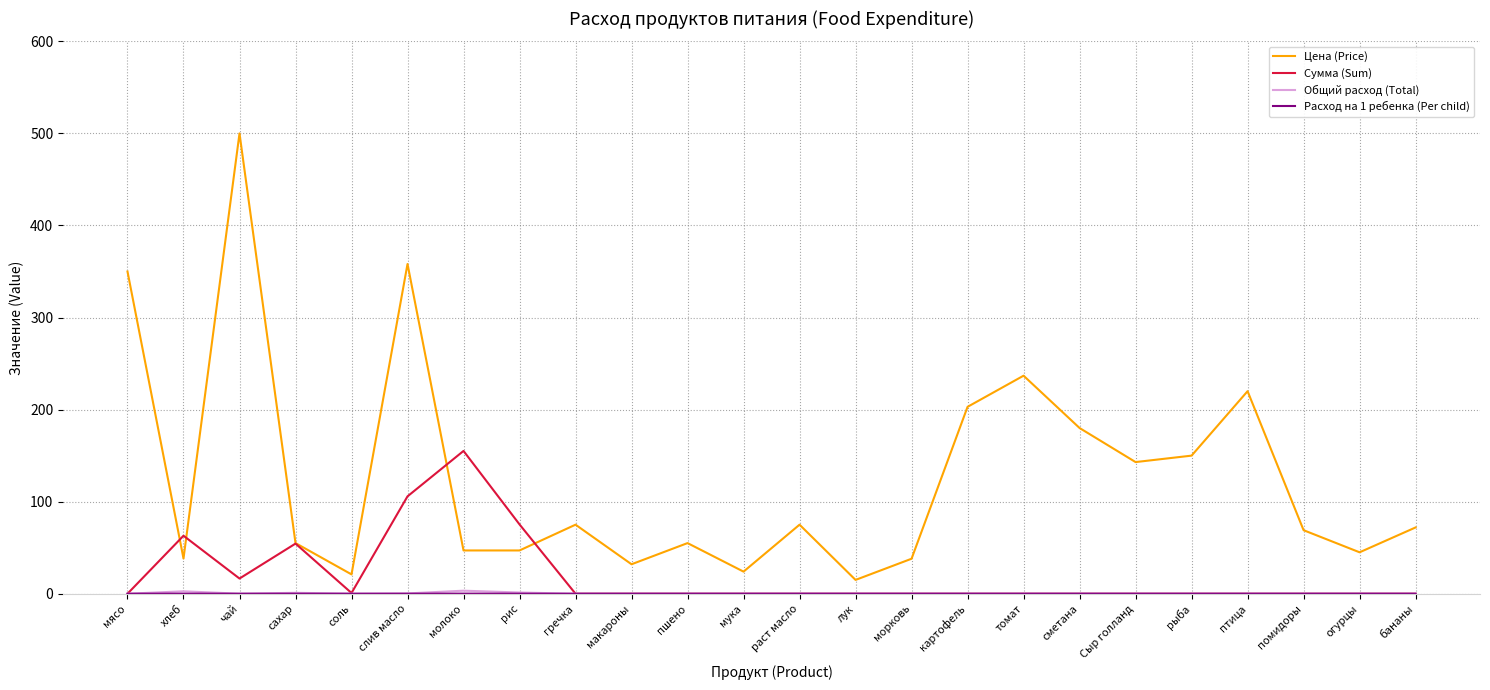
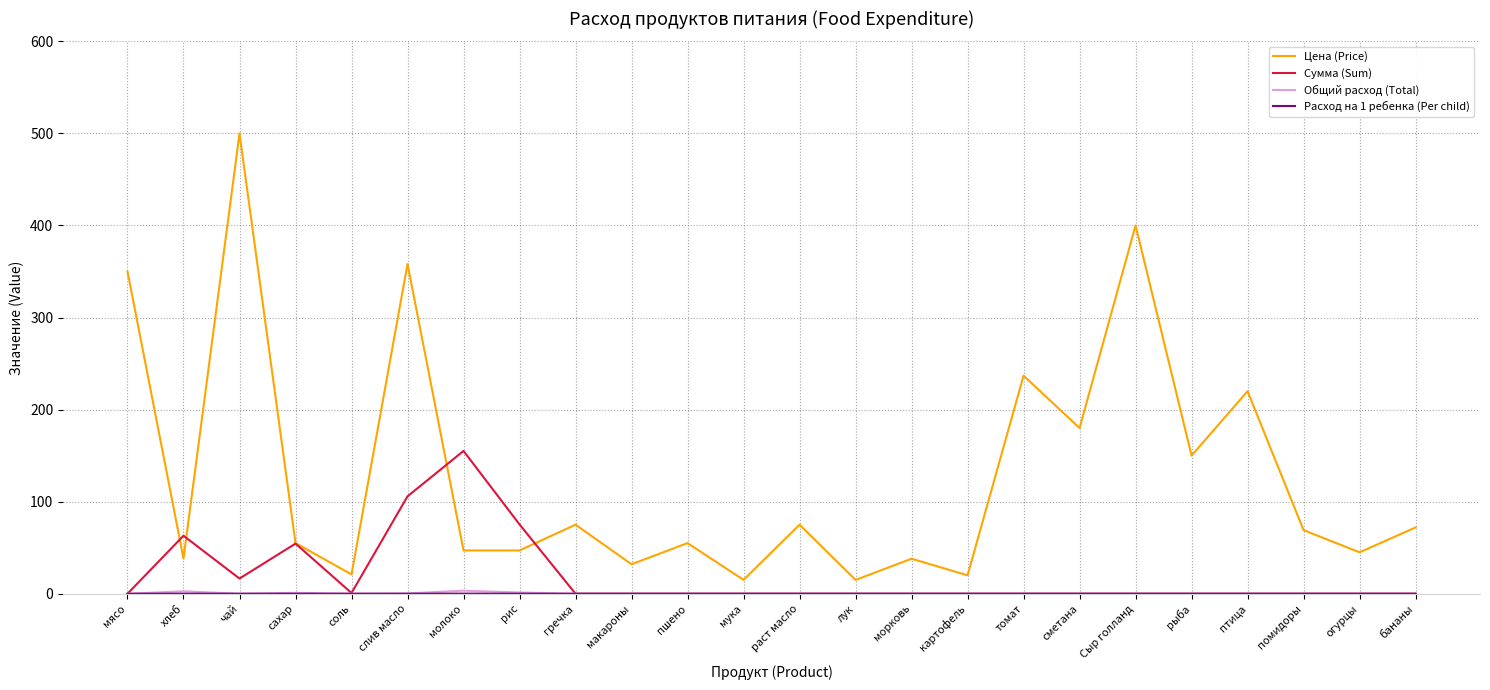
  {
    "Цена (Price)": {
      "мясо": 350,
      "хлеб": 40,
      "чай": 500,
      "соль": 20,
      "слив масло": 360,
      "молоко": 50,
      "рис": 50,
      "гречка": 80,
      "макароны": 30,
      "пшено": 60,
-     "мука": 24,
+     "мука": 15,
      "раст масло": 80,
      "лук": 20,
      "морковь": 40,
-     "картофель": 200,
+     "картофель": 20,
      "томат": 240,
      "сметана": 180,
-     "Сыр голланд": 140,
+     "Сыр голланд": 400,
      "рыба": 150,
      "птица": 220,
      "помидоры": 70,
      "огурцы": 50,
      "бананы": 70
    },
    "Сумма (Sum)": {
      "хлеб": 60,
      "чай": 20,
      "слив масло": 110,
      "молоко": 160,
      "рис": 80
    },
    "Общий расход (Total)": {
      "молоко": 0
    },
    "Расход на 1 ребенка (Per child)": {
      "молоко": 0
    }
  }
